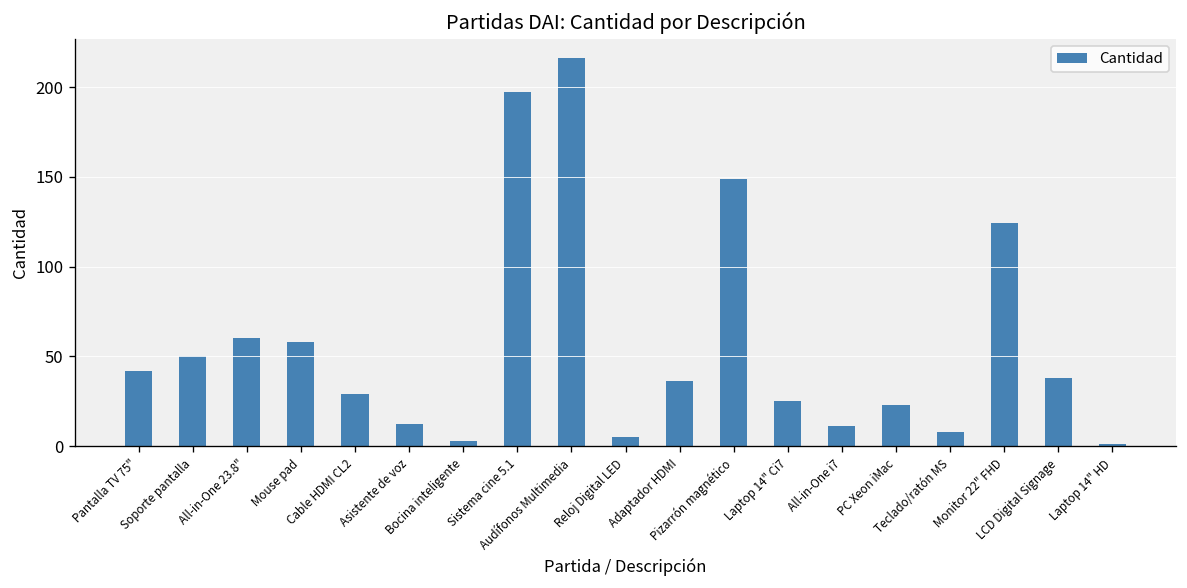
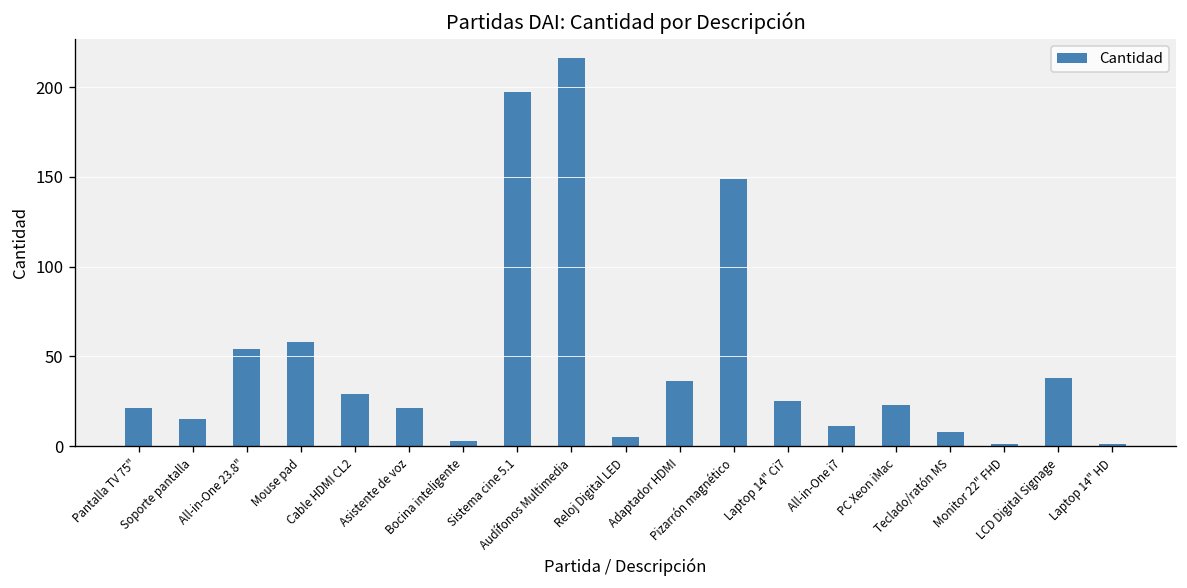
  {
-   "Pantalla TV 75\"": 42,
-   "Soporte pantalla": 50,
-   "All-in-One 23.8\"": 60,
+   "Pantalla TV 75\"": 21,
+   "Soporte pantalla": 15,
+   "All-in-One 23.8\"": 54,
    "Mouse pad": 58,
    "Cable HDMI CL2": 29,
-   "Asistente de voz": 12,
+   "Asistente de voz": 21,
    "Bocina inteligente": 3,
    "Sistema cine 5.1": 197,
    "Audífonos Multimedia": 216,
    "Reloj Digital LED": 5,
    "Adaptador HDMI": 36,
    "Pizarrón magnético": 149,
    "Laptop 14\" Ci7": 25,
    "All-in-One i7": 11,
    "PC Xeon iMac": 23,
    "Teclado/ratón MS": 8,
-   "Monitor 22\" FHD": 124,
+   "Monitor 22\" FHD": 1,
    "LCD Digital Signage": 38
  }
